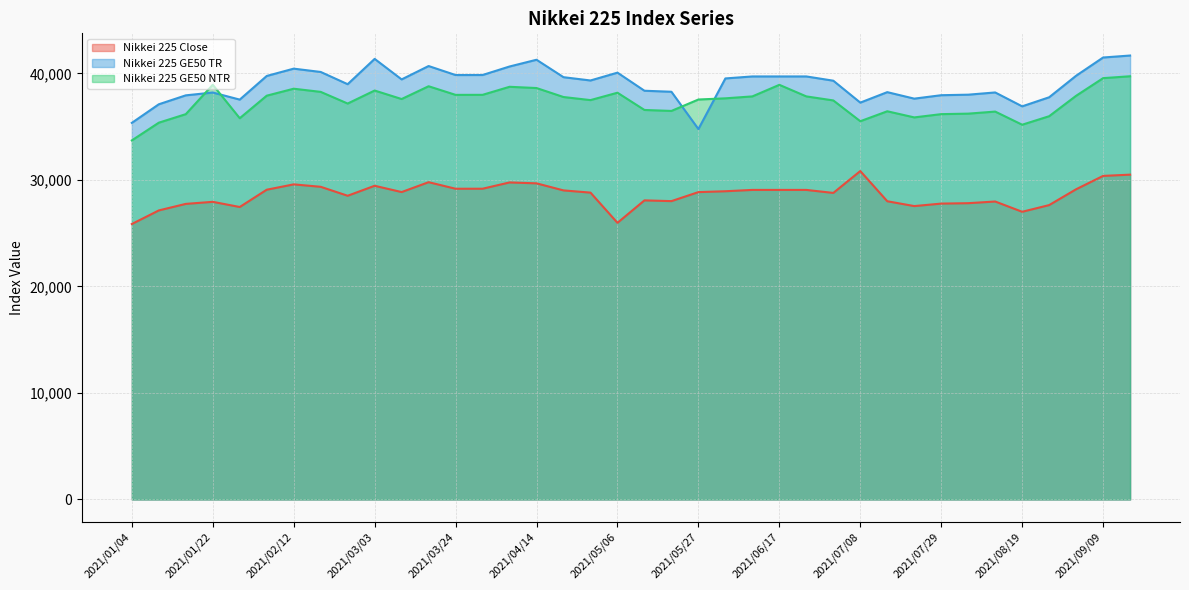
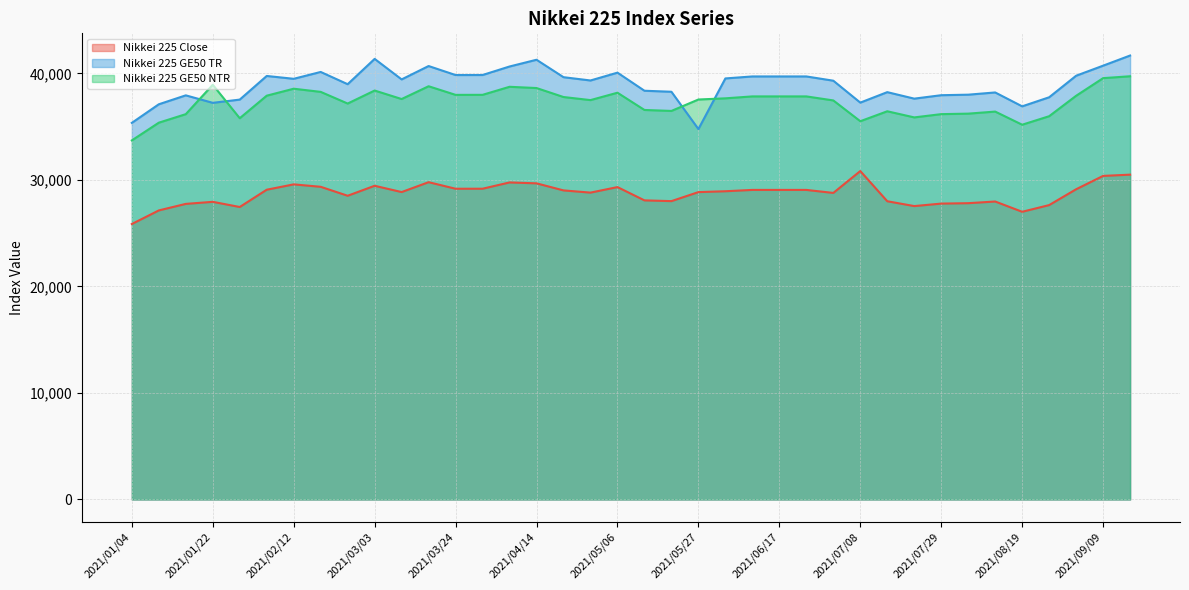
  {
    "Nikkei 225 Close": {
      "2021/01/04": "25,900",
      "2021/01/22": "27,900",
      "2021/02/12": "29,600",
      "2021/03/03": "29,500",
      "2021/03/24": "29,200",
      "2021/04/14": "29,700",
-     "2021/05/06": "26,000",
+     "2021/05/06": "29,300",
      "2021/05/27": "28,900",
      "2021/06/17": "29,100",
      "2021/07/08": "30,800",
      "2021/07/29": "27,800",
      "2021/08/19": "27,000",
      "2021/09/09": "30,400"
    },
    "Nikkei 225 GE50 TR": {
      "2021/01/04": "35,400",
-     "2021/01/22": "38,200",
-     "2021/02/12": "40,500",
+     "2021/01/22": "37,200",
+     "2021/02/12": "39,500",
      "2021/03/03": "41,400",
      "2021/03/24": "39,900",
      "2021/04/14": "41,300",
      "2021/05/06": "40,100",
      "2021/05/27": "34,800",
      "2021/06/17": "39,700",
      "2021/07/08": "37,300",
      "2021/07/29": "38,000",
      "2021/08/19": "36,900",
-     "2021/09/09": "41,500"
+     "2021/09/09": "40,700"
    },
    "Nikkei 225 GE50 NTR": {
      "2021/01/04": "33,700",
      "2021/02/12": "38,600",
      "2021/03/03": "38,400",
      "2021/03/24": "38,000",
      "2021/04/14": "38,600",
      "2021/05/06": "38,200",
      "2021/05/27": "37,600",
-     "2021/06/17": "38,900",
+     "2021/06/17": "37,800",
      "2021/07/08": "35,500",
      "2021/07/29": "36,200",
      "2021/08/19": "35,200",
      "2021/09/09": "39,600"
    }
  }
